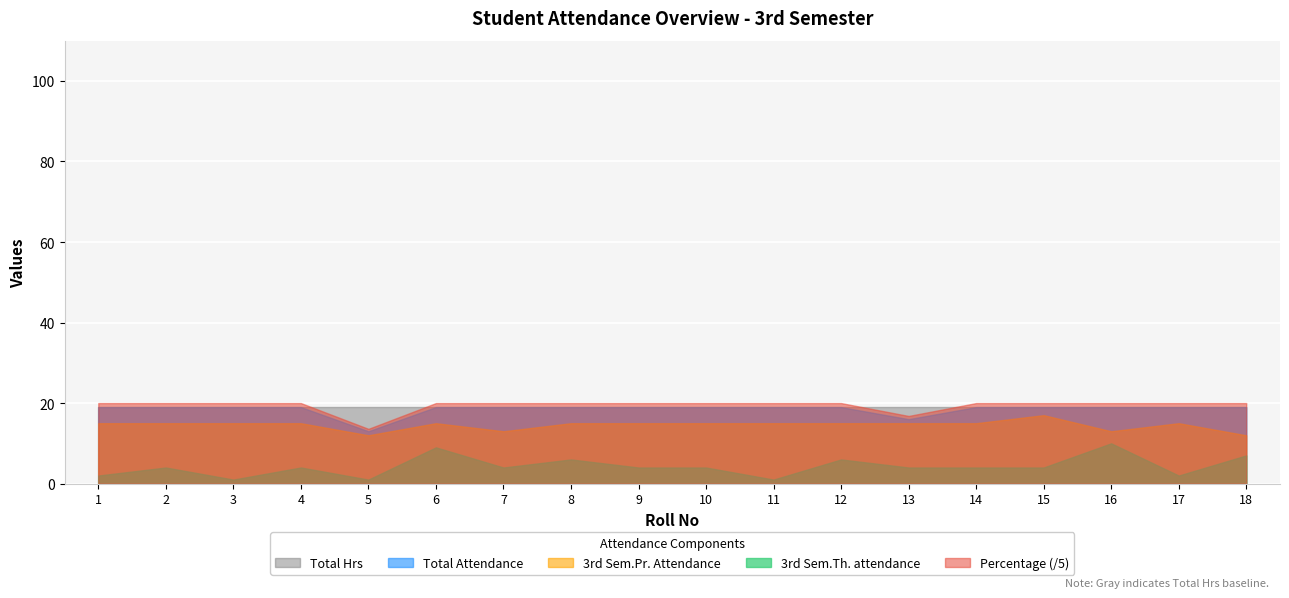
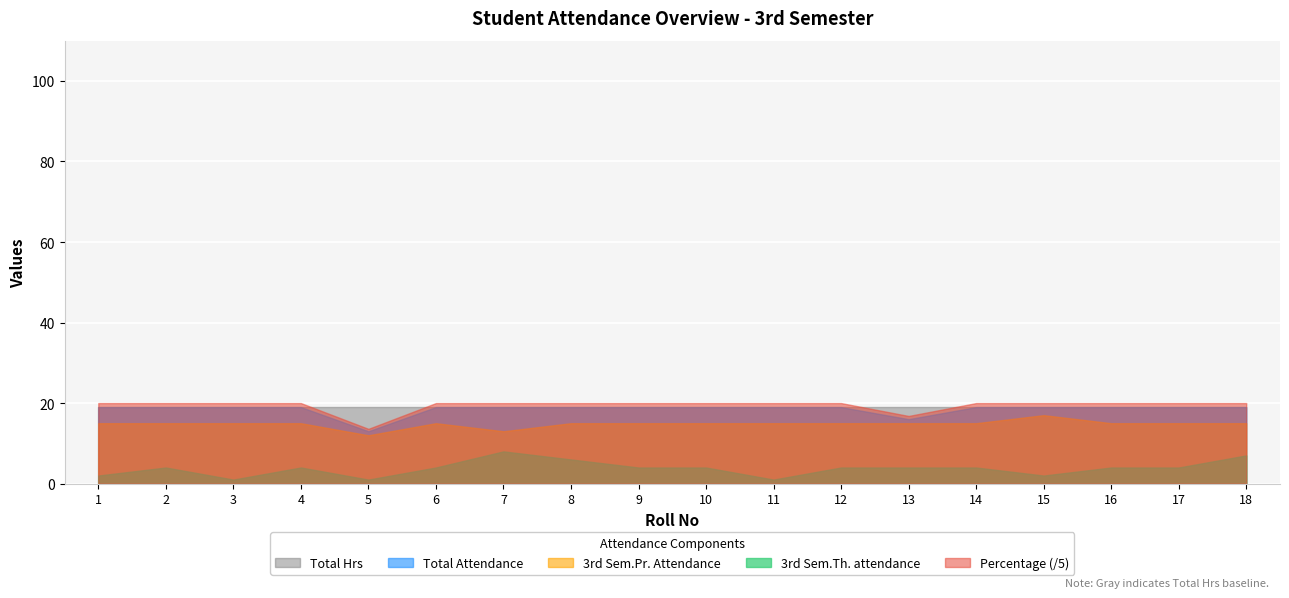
  {
    "Total Hrs": {
      "5": 19,
      "13": 19
    },
    "Total Attendance": {
      "13": 16
    },
    "3rd Sem.Pr. Attendance": {
      "1": 15,
      "2": 15,
      "3": 15,
      "4": 15,
      "5": 12,
      "6": 15,
      "7": 13,
      "8": 15,
      "9": 15,
      "10": 15,
      "11": 15,
      "12": 15,
      "13": 15,
      "14": 15,
      "15": 17,
-     "16": 13,
+     "16": 15,
      "17": 15,
-     "18": 12
+     "18": 15
    },
    "3rd Sem.Th. attendance": {
      "1": 2,
      "2": 4,
      "3": 1,
      "4": 4,
      "5": 1,
-     "6": 9,
-     "7": 4,
+     "6": 4,
+     "7": 8,
      "8": 6,
      "9": 4,
      "10": 4,
      "11": 1,
-     "12": 6,
+     "12": 4,
      "13": 4,
      "14": 4,
-     "15": 4,
-     "16": 10,
-     "17": 2,
+     "15": 2,
+     "16": 4,
+     "17": 4,
      "18": 7
    },
    "Percentage (/5)": {
      "1": 20,
      "2": 20,
      "3": 20,
      "4": 20,
      "6": 20,
      "7": 20,
      "8": 20,
      "9": 20,
      "10": 20,
      "11": 20,
      "12": 20,
      "13": 17,
      "14": 20,
      "15": 20,
      "16": 20,
      "17": 20,
      "18": 20
    }
  }
